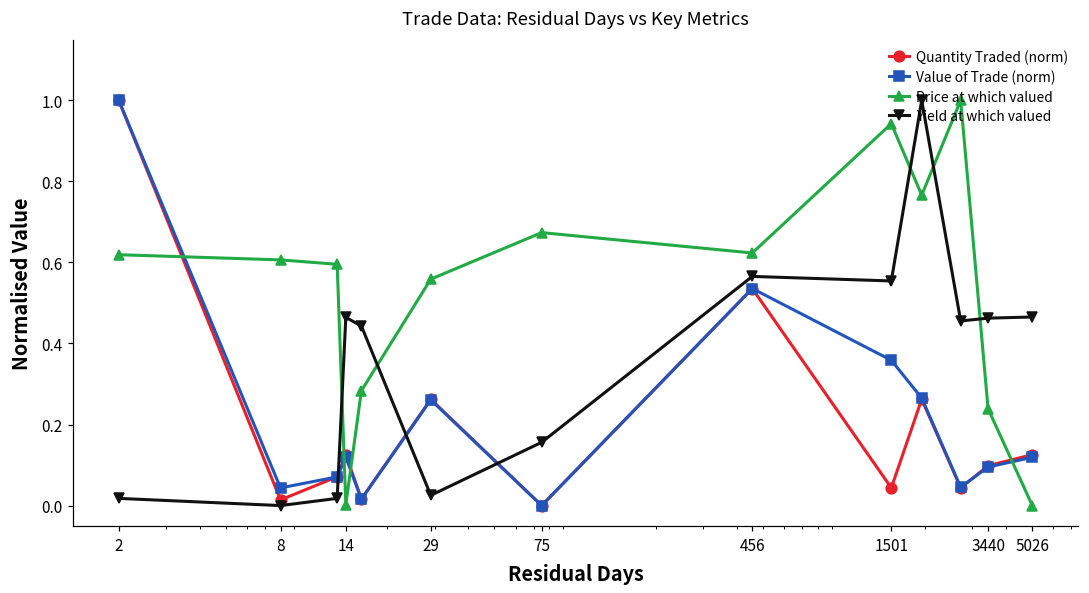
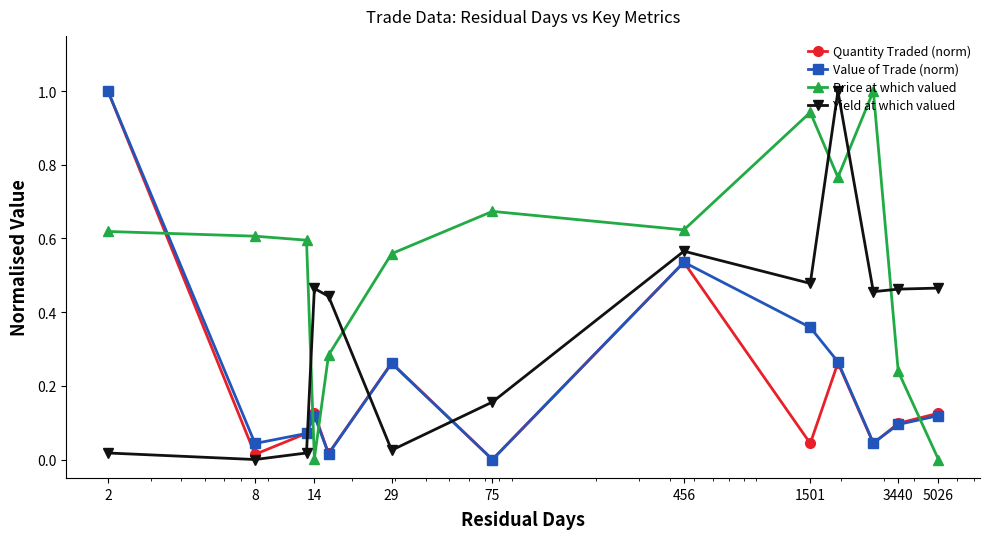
  {
    "Quantity Traded (norm)": {
      "8": 0.01,
      "1501": 0.04
    },
    "Value of Trade (norm)": {
      "8": 0.04,
      "1501": 0.36
    },
    "Price at which valued": {
      "2": 0.62,
      "8": 0.61,
      "14": 0.00,
      "29": 0.56,
      "75": 0.67,
      "456": 0.62,
      "1501": 0.94,
      "3440": 0.24,
      "5026": 0.00
    },
    "Yield at which valued": {
      "2": 0.02,
      "8": 0.00,
      "14": 0.46,
      "29": 0.03,
      "75": 0.16,
      "456": 0.57,
-     "1501": 0.55,
+     "1501": 0.48,
      "3440": 0.46,
      "5026": 0.47
    }
  }
